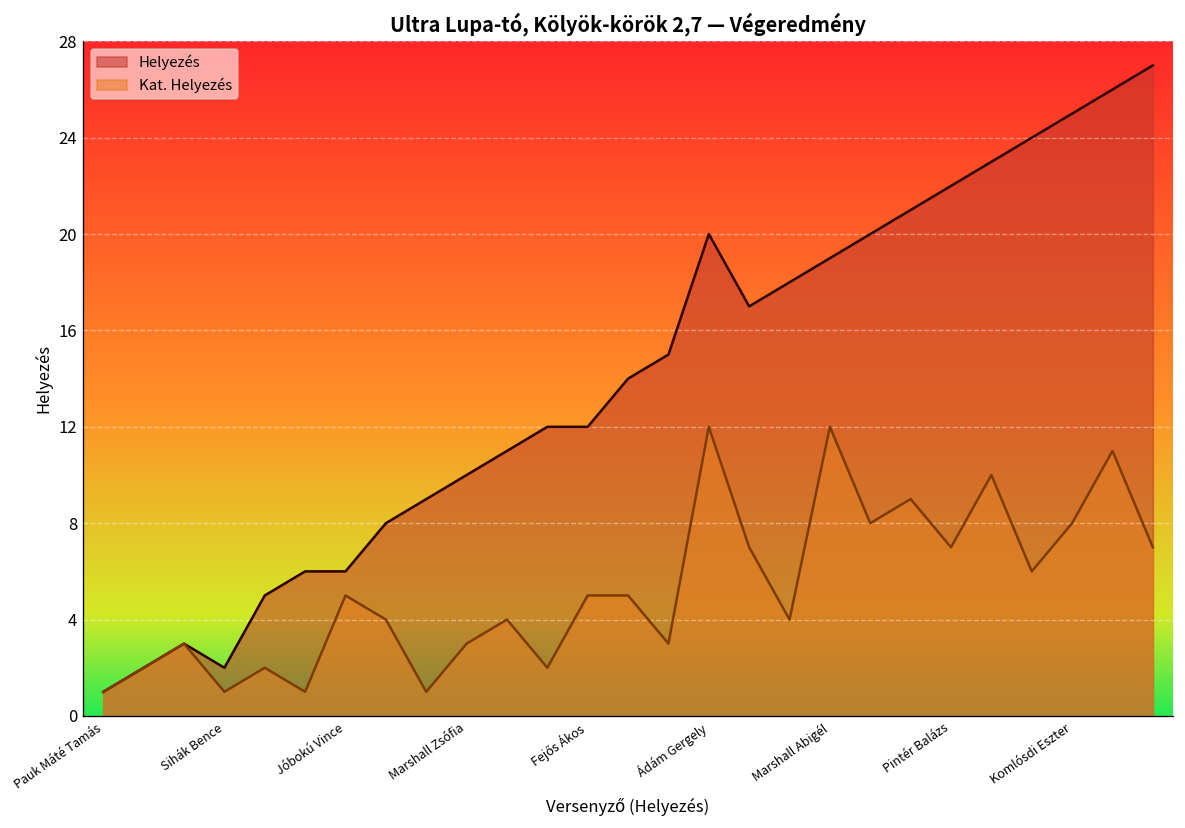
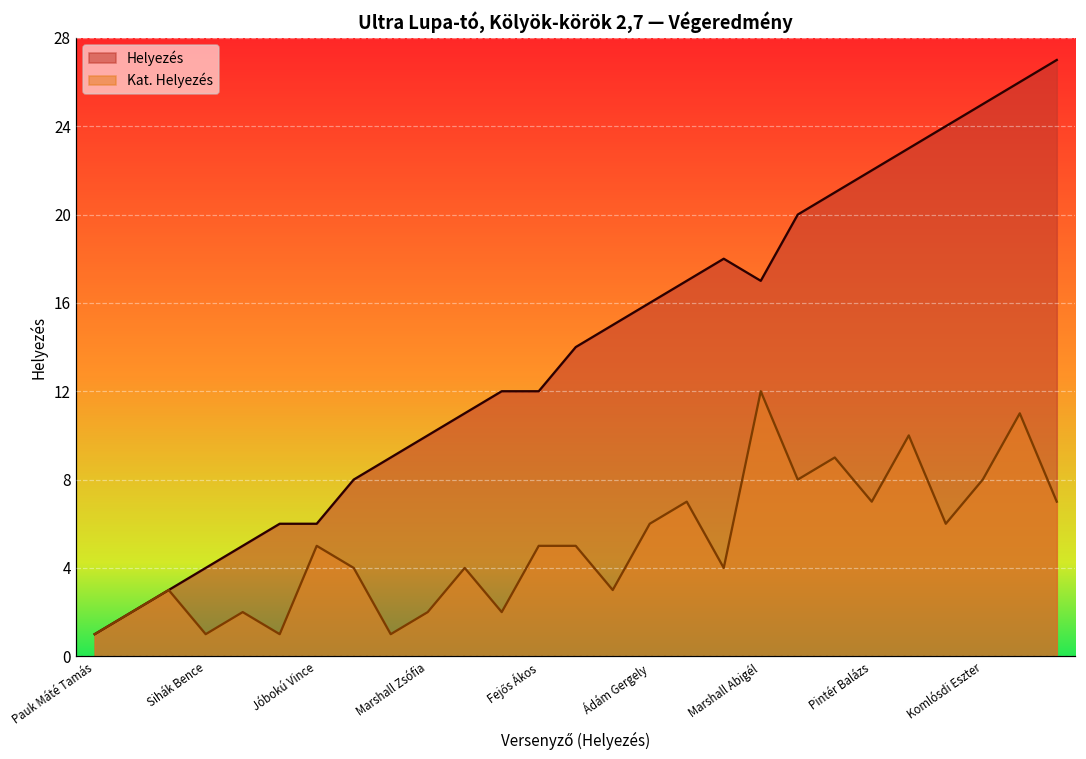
  {
    "Helyezés": {
-     "Sihák Bence": 2,
+     "Sihák Bence": 4,
      "Jóbokú Vince": 6,
      "Marshall Zsófia": 10,
      "Fejős Ákos": 12,
-     "Ádám Gergely": 20,
-     "Marshall Abigél": 19,
+     "Ádám Gergely": 16,
+     "Marshall Abigél": 17,
      "Pintér Balázs": 22,
      "Komlósdi Eszter": 25
    },
    "Kat. Helyezés": {
      "Sihák Bence": 1,
      "Jóbokú Vince": 5,
-     "Marshall Zsófia": 3,
+     "Marshall Zsófia": 2,
      "Fejős Ákos": 5,
-     "Ádám Gergely": 12,
+     "Ádám Gergely": 6,
      "Marshall Abigél": 12,
      "Pintér Balázs": 7,
      "Komlósdi Eszter": 8
    }
  }
